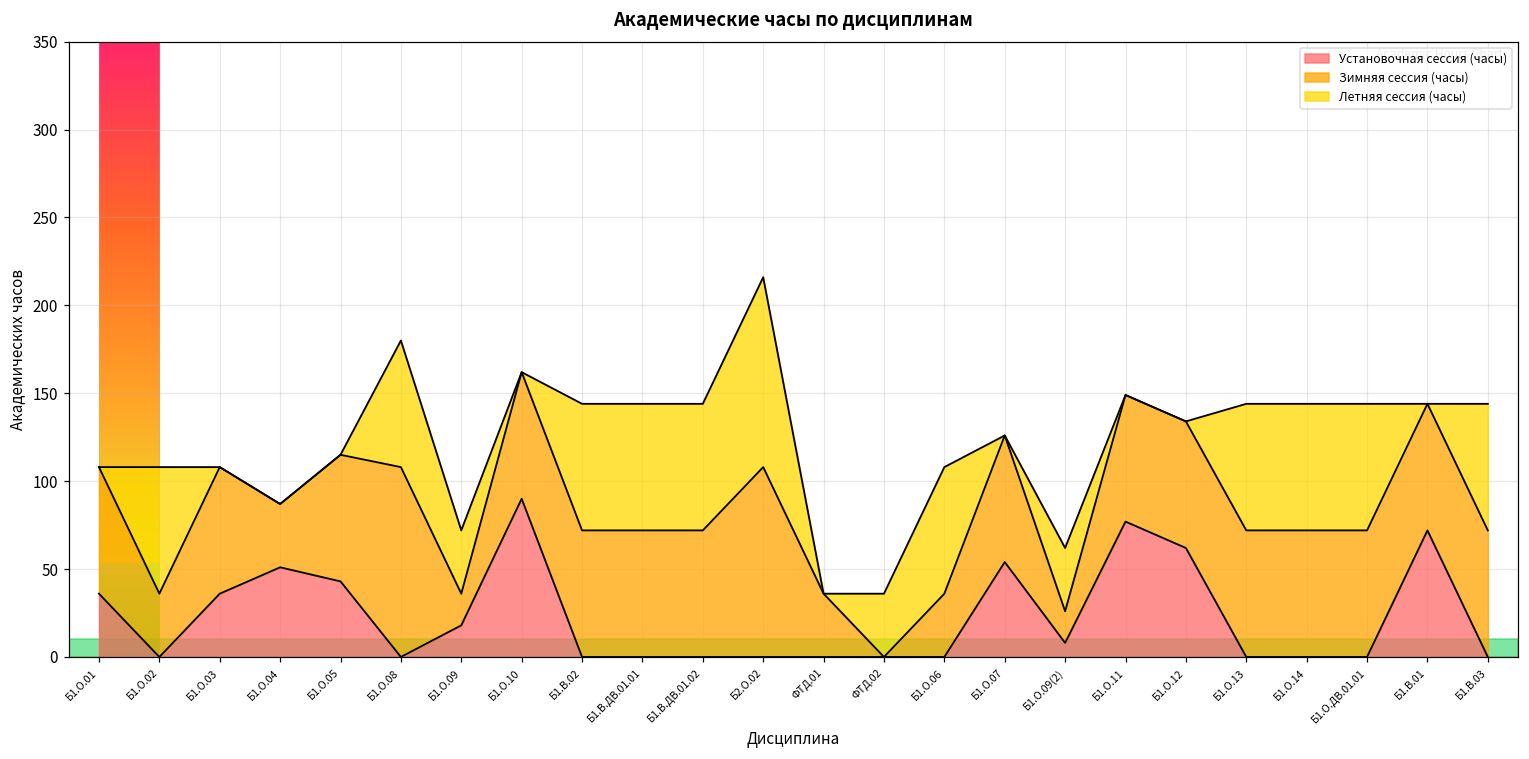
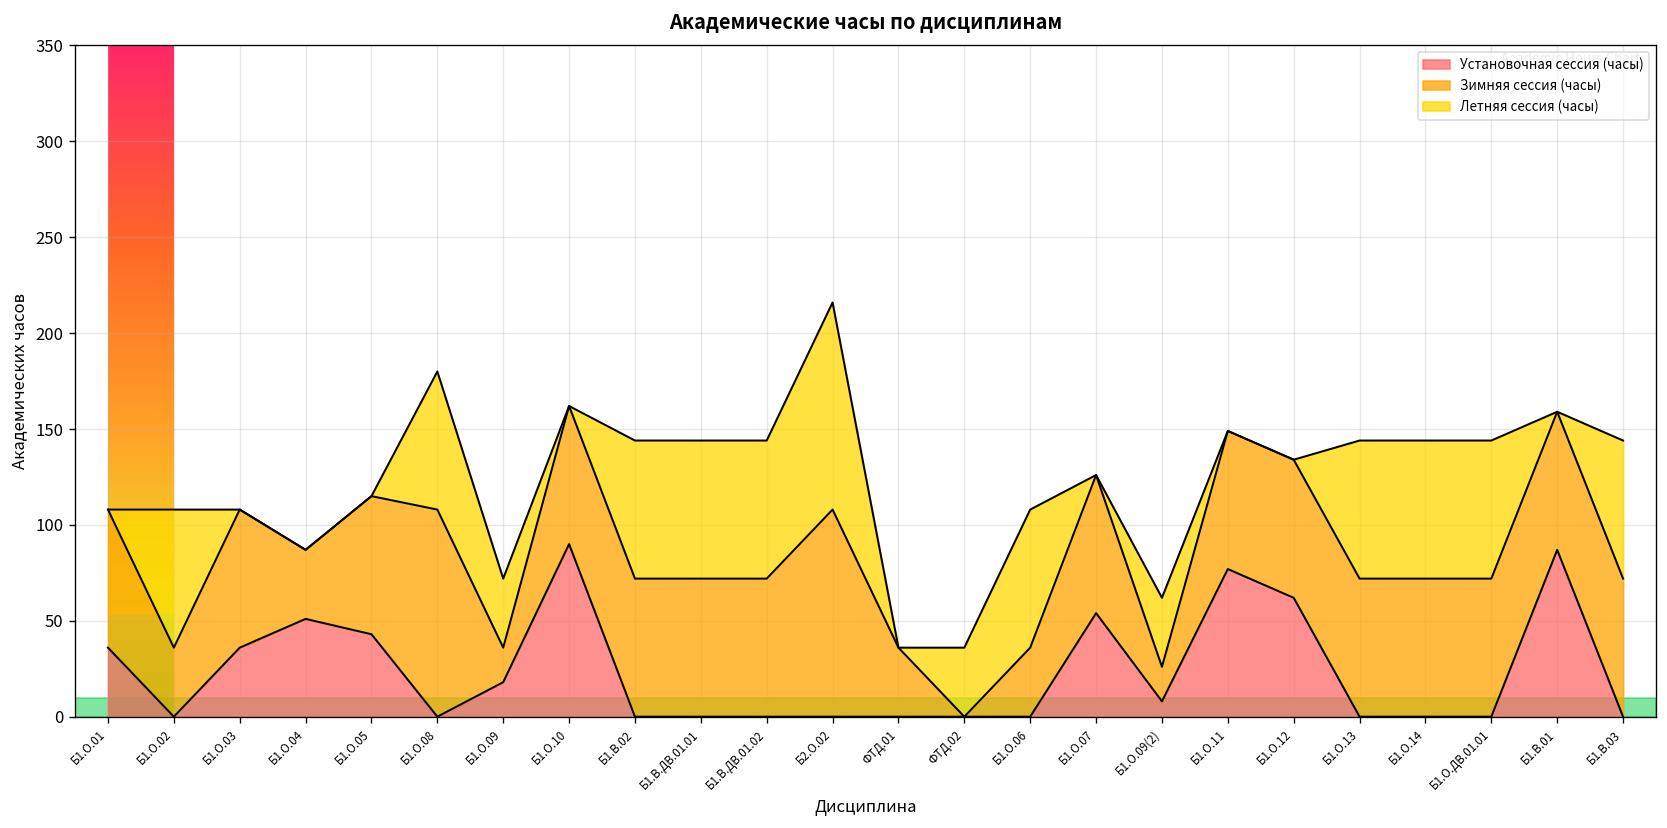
  {
    "Установочная сессия (часы)": {
      "Б1.О.01": 36,
      "Б1.О.03": 36,
      "Б1.О.04": 51,
      "Б1.О.05": 43,
      "Б1.О.09": 18,
      "Б1.О.10": 90,
      "Б1.О.07": 54,
      "Б1.О.11": 77,
      "Б1.О.12": 62,
-     "Б1.В.01": 72
+     "Б1.В.01": 87
    }
  }
